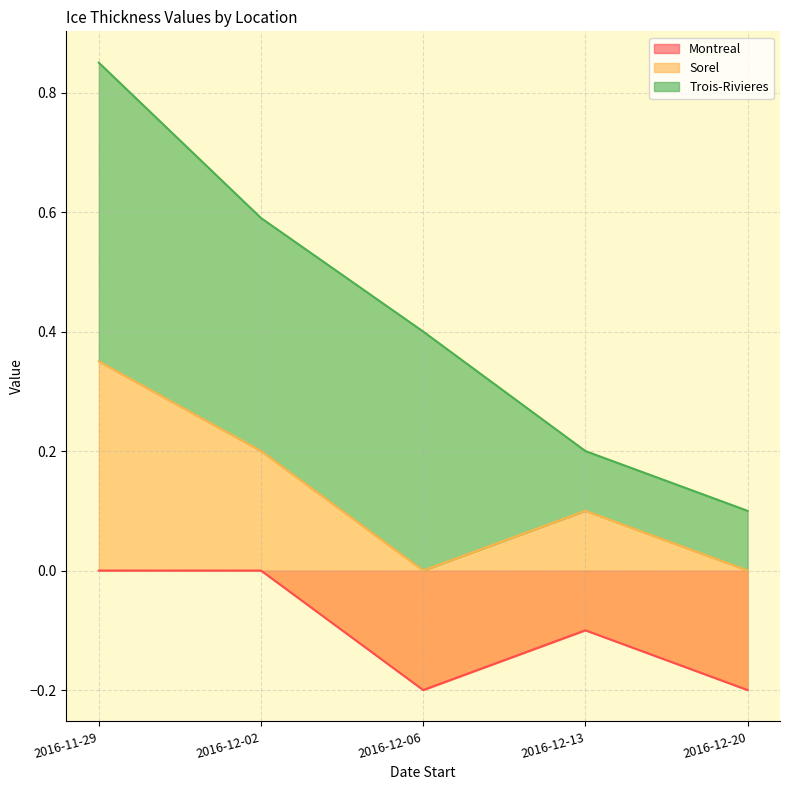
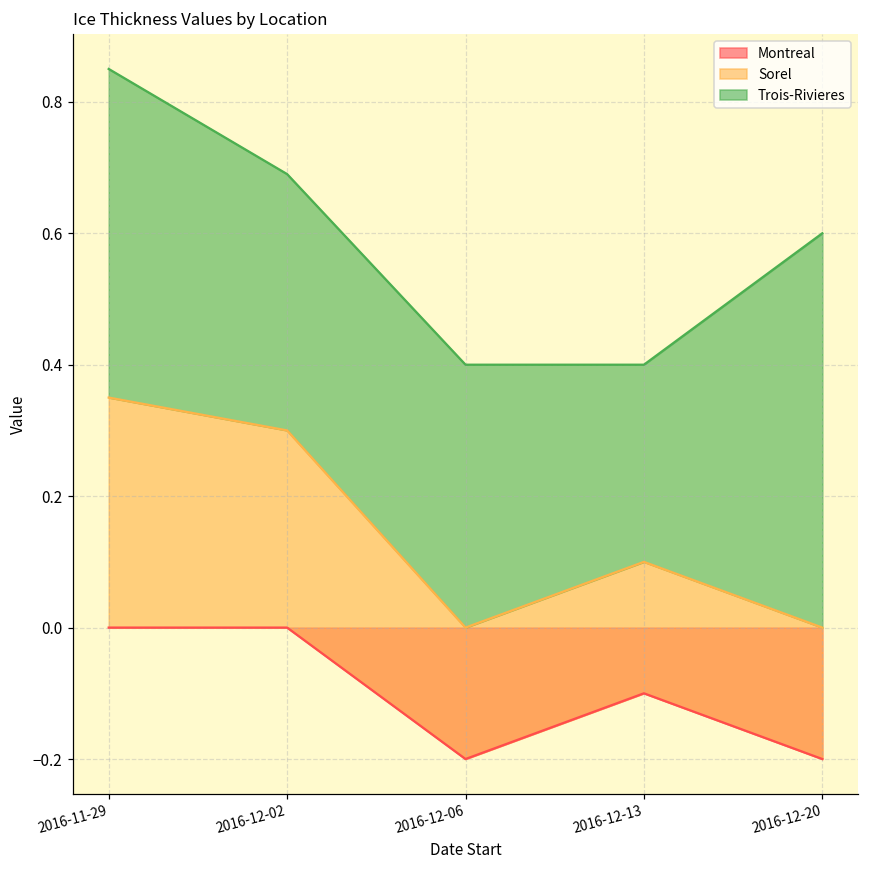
  {
    "Sorel": {
      "2016-11-29": 0.35,
-     "2016-12-02": 0.2,
+     "2016-12-02": 0.3,
      "2016-12-13": 0.1
    },
    "Trois-Rivieres": {
      "2016-11-29": 0.5,
      "2016-12-02": 0.39,
      "2016-12-06": 0.4,
-     "2016-12-13": 0.1,
-     "2016-12-20": 0.1
+     "2016-12-13": 0.3,
+     "2016-12-20": 0.6
    }
  }
